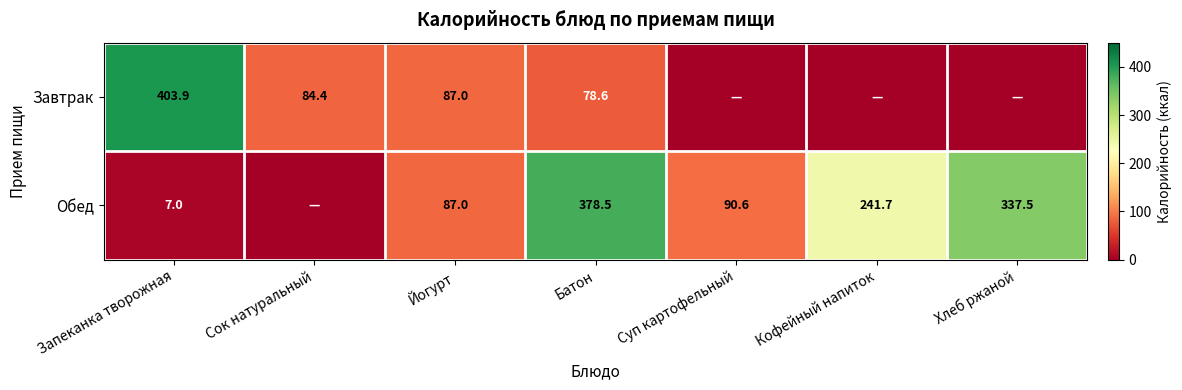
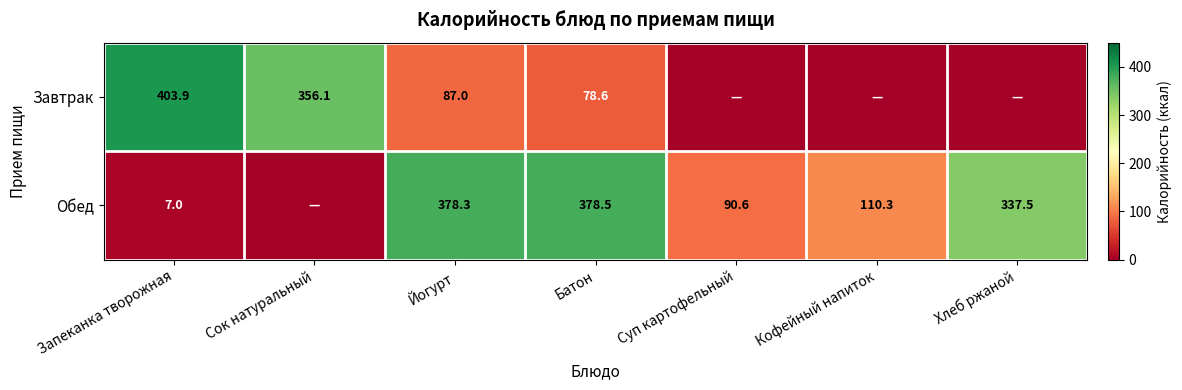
  {
    "Завтрак": {
      "Запеканка творожная": 403.9,
-     "Сок натуральный": 84.4,
+     "Сок натуральный": 356.1,
      "Йогурт": 87.0,
      "Батон": 78.6
    },
    "Обед": {
      "Запеканка творожная": 7.0,
-     "Йогурт": 87.0,
+     "Йогурт": 378.3,
      "Батон": 378.5,
      "Суп картофельный": 90.6,
-     "Кофейный напиток": 241.7,
+     "Кофейный напиток": 110.3,
      "Хлеб ржаной": 337.5
    }
  }
